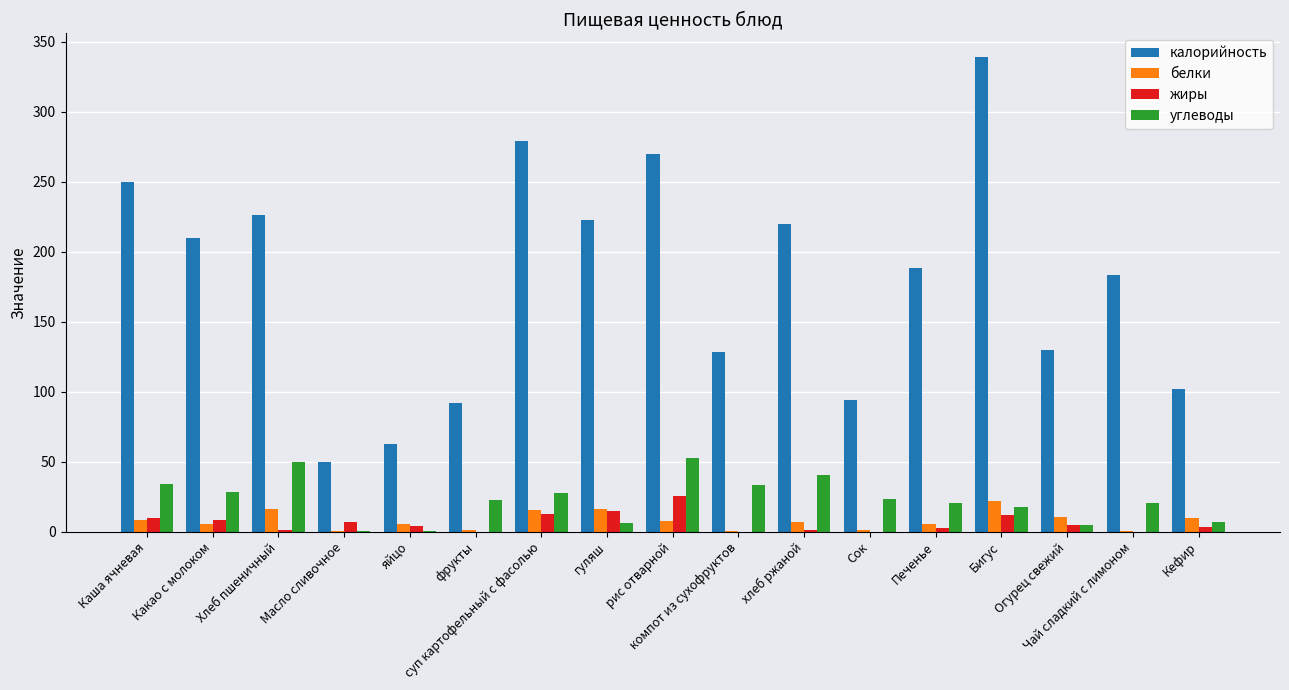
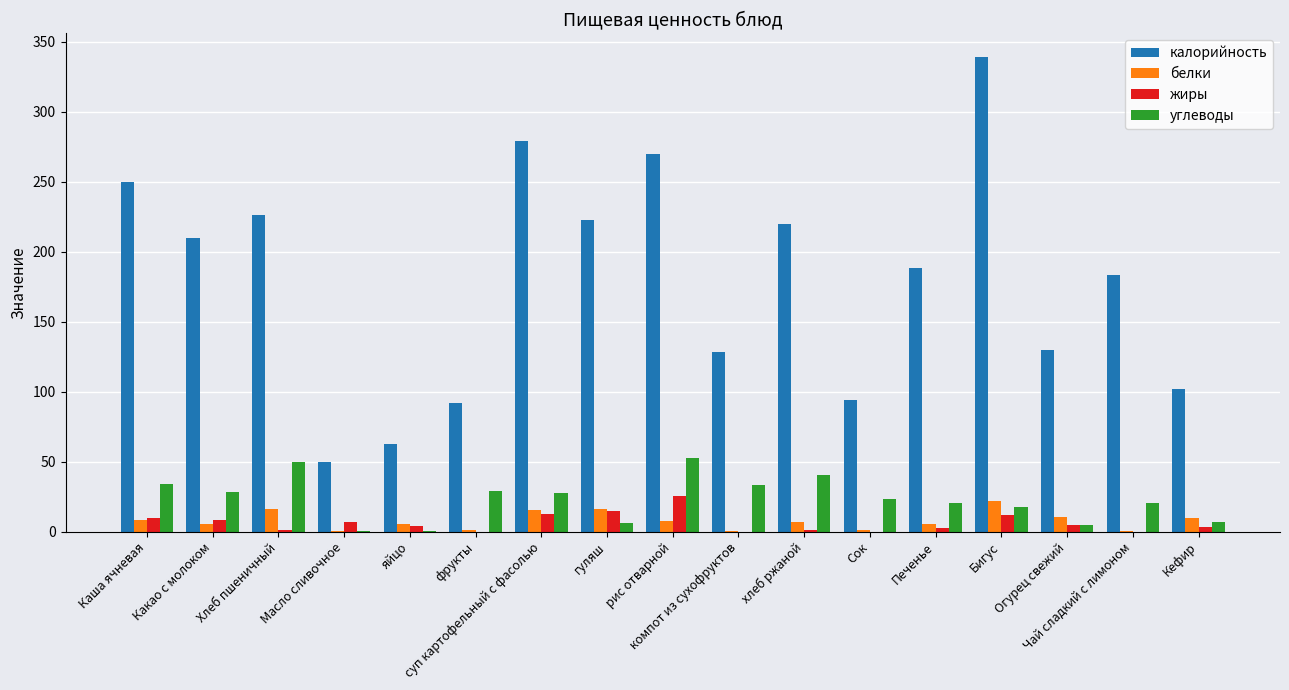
  {
    "калорийность": {
      "Каша ячневая": 250,
      "Какао с молоком": 210,
      "Хлеб пшеничный": 226,
      "Масло сливочное": 50,
      "яйцо": 63,
      "фрукты": 92,
      "суп картофельный с фасолью": 279,
      "гуляш": 222,
      "рис отварной": 270,
      "компот из сухофруктов": 128,
      "хлеб ржаной": 220,
      "Сок": 94,
      "Печенье": 188,
      "Бигус": 339,
      "Огурец свежий": 130,
      "Чай сладкий c лимоном": 183,
      "Кефир": 102
    },
    "белки": {
      "Каша ячневая": 8,
      "Какао с молоком": 6,
      "Хлеб пшеничный": 16,
      "яйцо": 5,
      "суп картофельный с фасолью": 15,
      "гуляш": 16,
      "рис отварной": 7,
      "хлеб ржаной": 7,
      "Печенье": 5,
      "Бигус": 22,
      "Огурец свежий": 10,
      "Кефир": 10
    },
    "жиры": {
      "Каша ячневая": 9,
      "Какао с молоком": 8,
      "Масло сливочное": 7,
      "яйцо": 4,
      "фрукты": 0,
      "суп картофельный с фасолью": 13,
      "гуляш": 15,
      "рис отварной": 25,
      "компот из сухофруктов": 0,
      "Сок": 0,
      "Печенье": 3,
      "Бигус": 12,
      "Огурец свежий": 5,
      "Чай сладкий c лимоном": 0,
      "Кефир": 3
    },
    "углеводы": {
      "Каша ячневая": 34,
      "Какао с молоком": 29,
      "Хлеб пшеничный": 50,
-     "фрукты": 23,
+     "фрукты": 29,
      "суп картофельный с фасолью": 28,
      "гуляш": 6,
      "рис отварной": 53,
      "компот из сухофруктов": 33,
      "хлеб ржаной": 40,
      "Сок": 23,
      "Печенье": 20,
      "Бигус": 18,
      "Огурец свежий": 4,
      "Чай сладкий c лимоном": 20,
      "Кефир": 7
    }
  }
